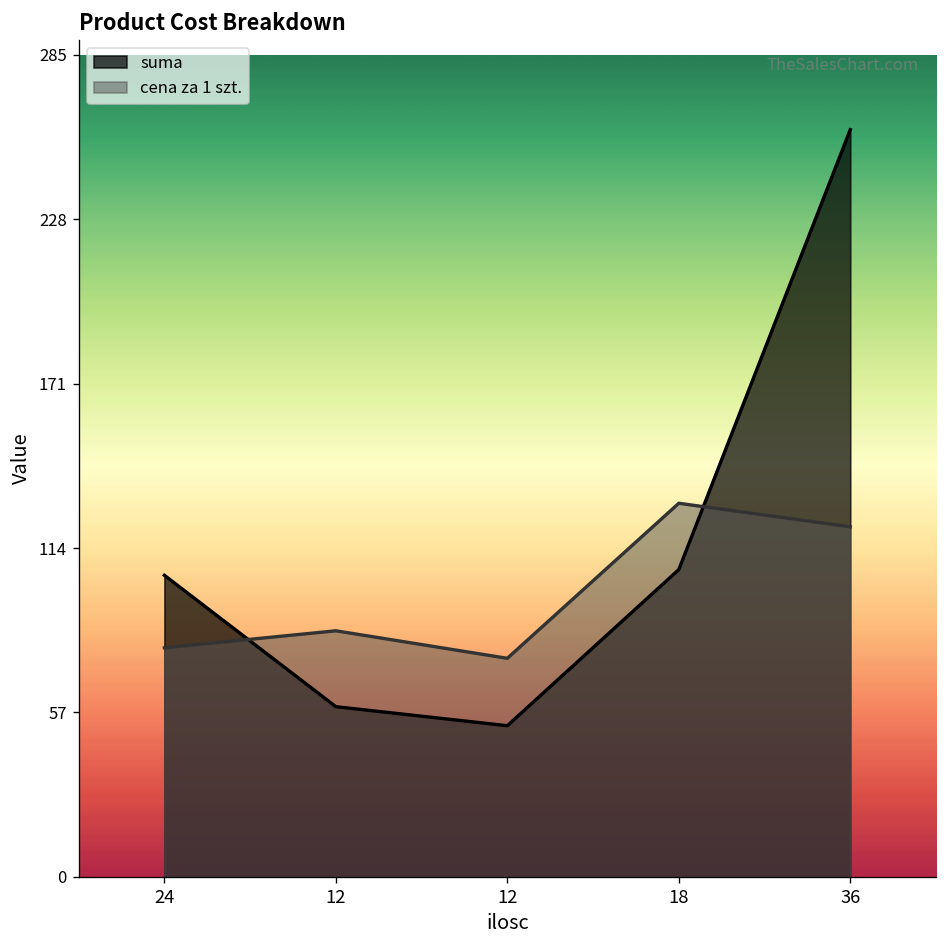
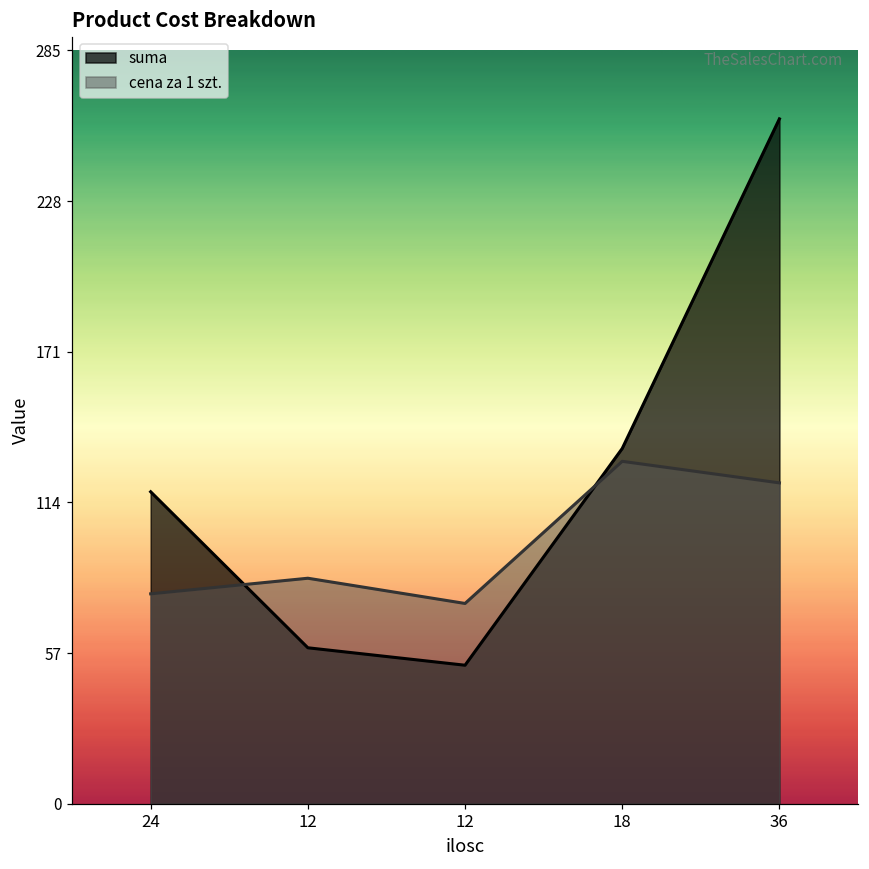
  {
    "suma": {
-     "24": 105,
-     "18": 107,
+     "24": 118,
+     "18": 134,
      "36": 259
    },
    "cena za 1 szt.": {
      "24": 79,
      "18": 130,
      "36": 121
    }
  }
